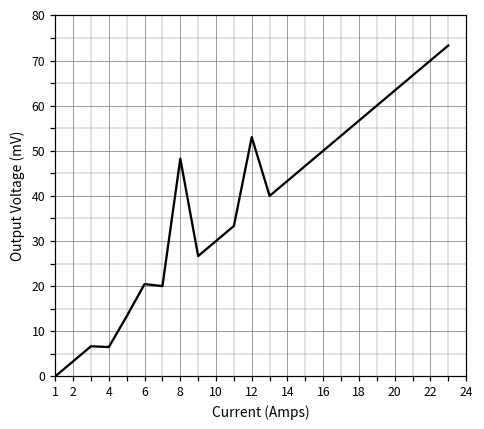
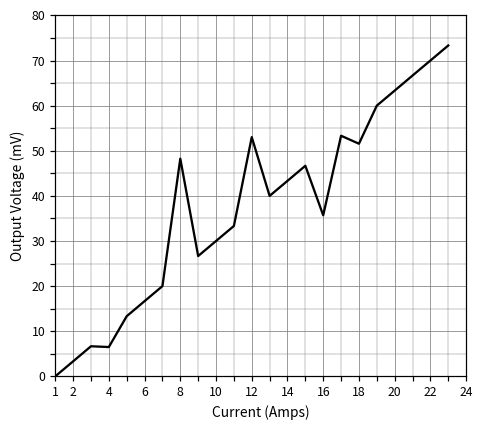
  {
    "1": 0,
    "2": 3,
    "4": 7,
-   "6": 20,
+   "6": 17,
    "8": 48,
    "10": 30,
    "12": 53,
    "14": 43,
-   "16": 50,
-   "18": 57,
+   "16": 36,
+   "18": 52,
    "20": 63,
    "22": 70
  }
